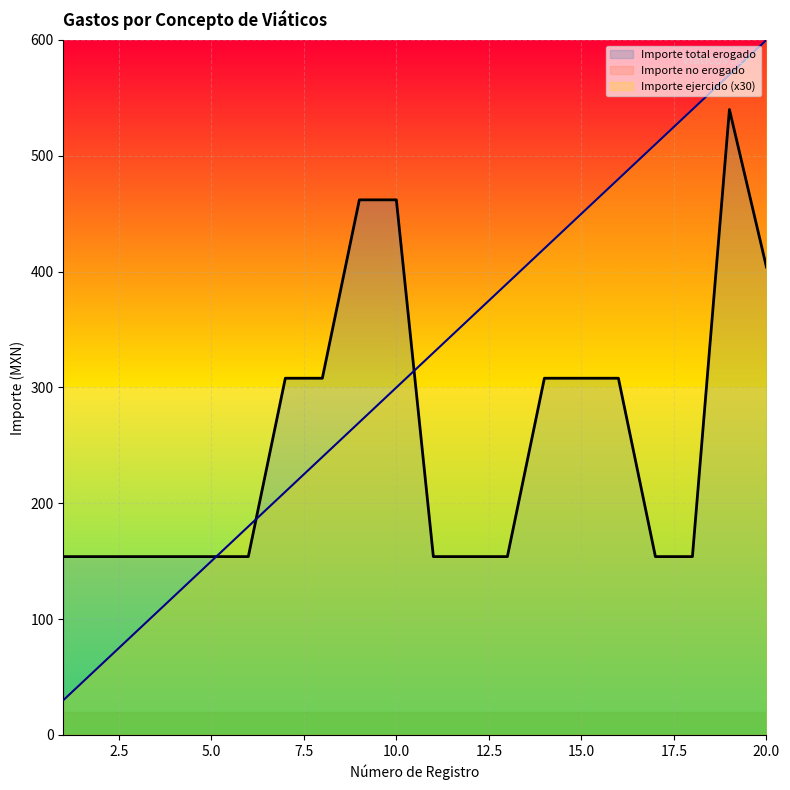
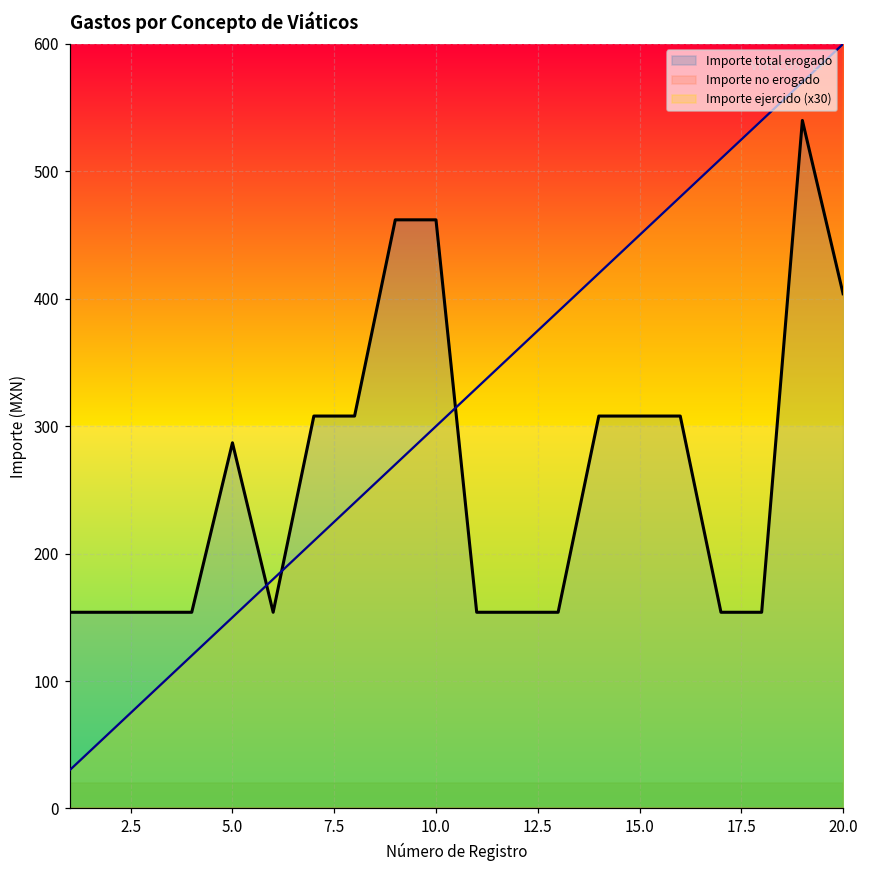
  {
    "Importe total erogado": {
-     "5.0": 154,
+     "5.0": 287,
      "10.0": 462,
      "15.0": 308,
      "20.0": 404
    }
  }
